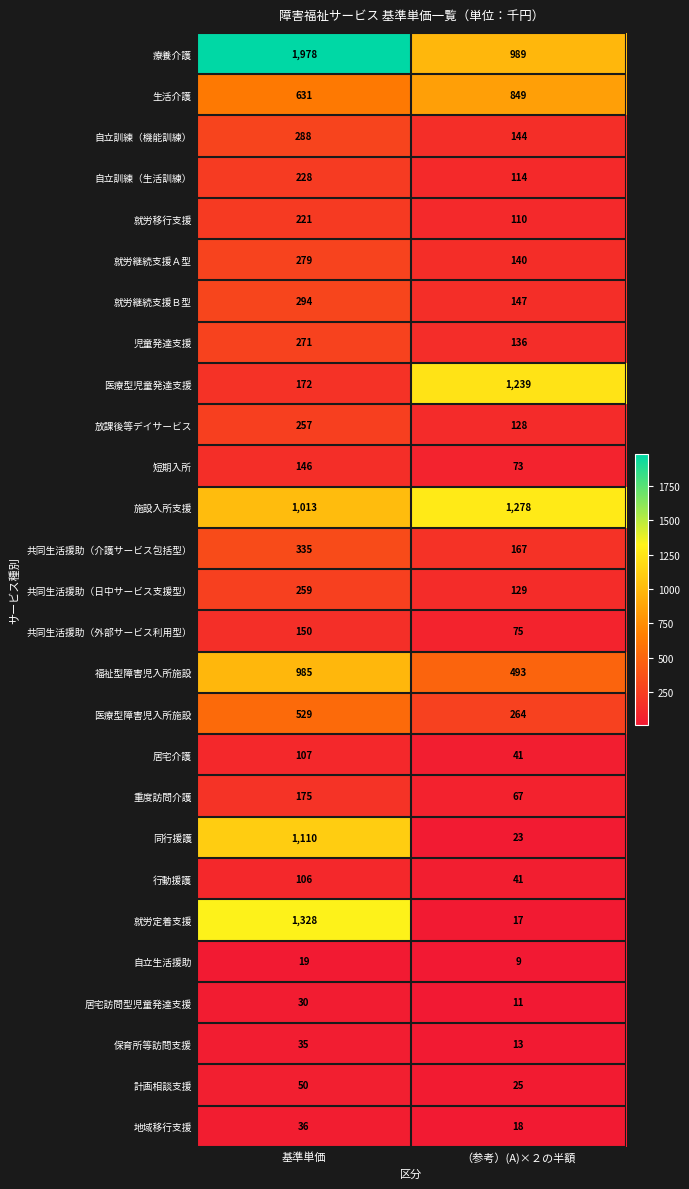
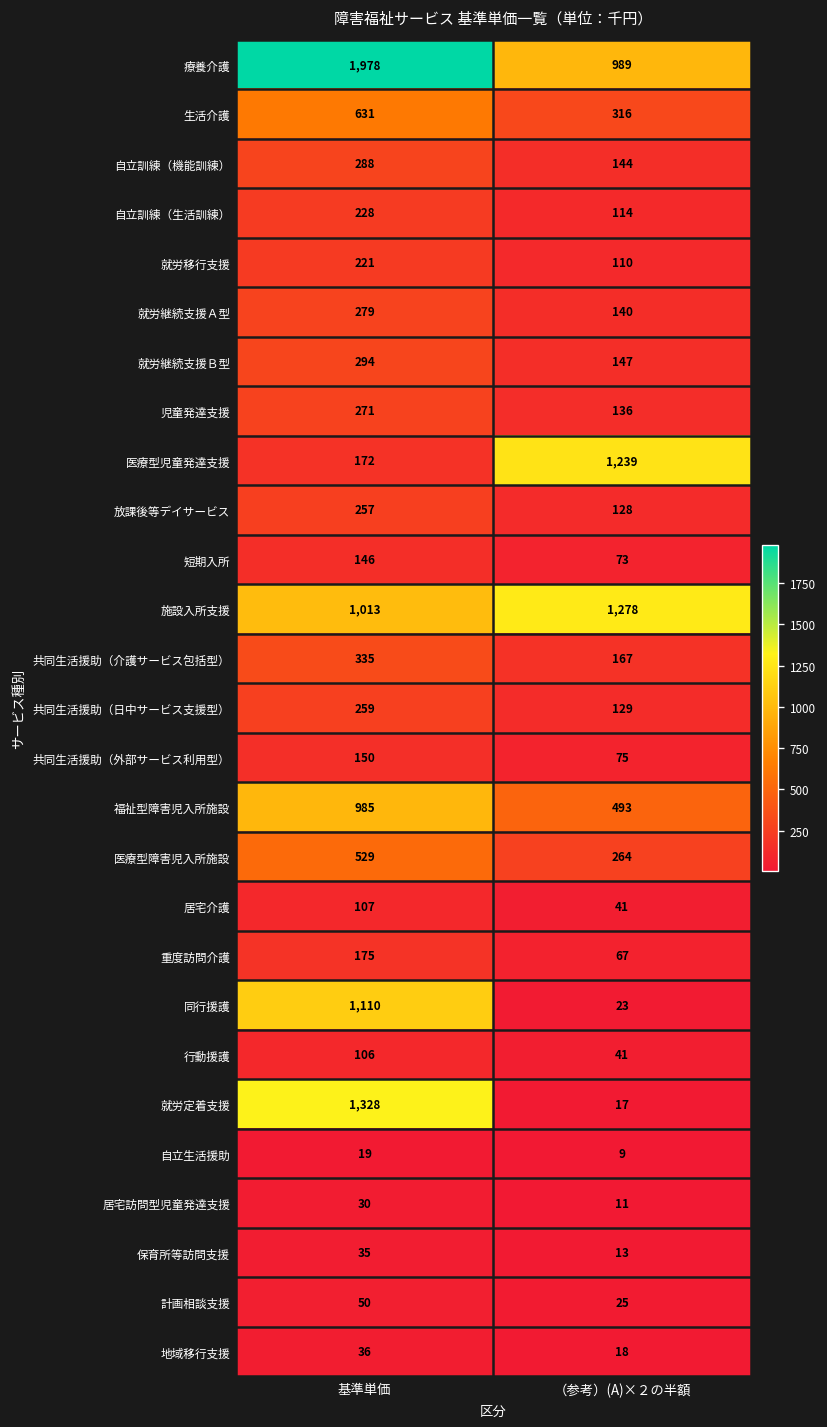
  {
    "療養介護": {
      "基準単価": "1,978",
      "（参考）(A)×２の半額": "989"
    },
    "生活介護": {
      "基準単価": "631",
-     "（参考）(A)×２の半額": "849"
+     "（参考）(A)×２の半額": "316"
    },
    "自立訓練（機能訓練）": {
      "基準単価": "288",
      "（参考）(A)×２の半額": "144"
    },
    "自立訓練（生活訓練）": {
      "基準単価": "228",
      "（参考）(A)×２の半額": "114"
    },
    "就労移行支援": {
      "基準単価": "221",
      "（参考）(A)×２の半額": "110"
    },
    "就労継続支援Ａ型": {
      "基準単価": "279",
      "（参考）(A)×２の半額": "140"
    },
    "就労継続支援Ｂ型": {
      "基準単価": "294",
      "（参考）(A)×２の半額": "147"
    },
    "児童発達支援": {
      "基準単価": "271",
      "（参考）(A)×２の半額": "136"
    },
    "医療型児童発達支援": {
      "基準単価": "172",
      "（参考）(A)×２の半額": "1,239"
    },
    "放課後等デイサービス": {
      "基準単価": "257",
      "（参考）(A)×２の半額": "128"
    },
    "短期入所": {
      "基準単価": "146",
      "（参考）(A)×２の半額": "73"
    },
    "施設入所支援": {
      "基準単価": "1,013",
      "（参考）(A)×２の半額": "1,278"
    },
    "共同生活援助（介護サービス包括型）": {
      "基準単価": "335",
      "（参考）(A)×２の半額": "167"
    },
    "共同生活援助（日中サービス支援型）": {
      "基準単価": "259",
      "（参考）(A)×２の半額": "129"
    },
    "共同生活援助（外部サービス利用型）": {
      "基準単価": "150",
      "（参考）(A)×２の半額": "75"
    },
    "福祉型障害児入所施設": {
      "基準単価": "985",
      "（参考）(A)×２の半額": "493"
    },
    "医療型障害児入所施設": {
      "基準単価": "529",
      "（参考）(A)×２の半額": "264"
    },
    "居宅介護": {
      "基準単価": "107",
      "（参考）(A)×２の半額": "41"
    },
    "重度訪問介護": {
      "基準単価": "175",
      "（参考）(A)×２の半額": "67"
    },
    "同行援護": {
      "基準単価": "1,110",
      "（参考）(A)×２の半額": "23"
    },
    "行動援護": {
      "基準単価": "106",
      "（参考）(A)×２の半額": "41"
    },
    "就労定着支援": {
      "基準単価": "1,328",
      "（参考）(A)×２の半額": "17"
    },
    "自立生活援助": {
      "基準単価": "19",
      "（参考）(A)×２の半額": "9"
    },
    "居宅訪問型児童発達支援": {
      "基準単価": "30",
      "（参考）(A)×２の半額": "11"
    },
    "保育所等訪問支援": {
      "基準単価": "35",
      "（参考）(A)×２の半額": "13"
    },
    "計画相談支援": {
      "基準単価": "50",
      "（参考）(A)×２の半額": "25"
    },
    "地域移行支援": {
      "基準単価": "36",
      "（参考）(A)×２の半額": "18"
    }
  }
